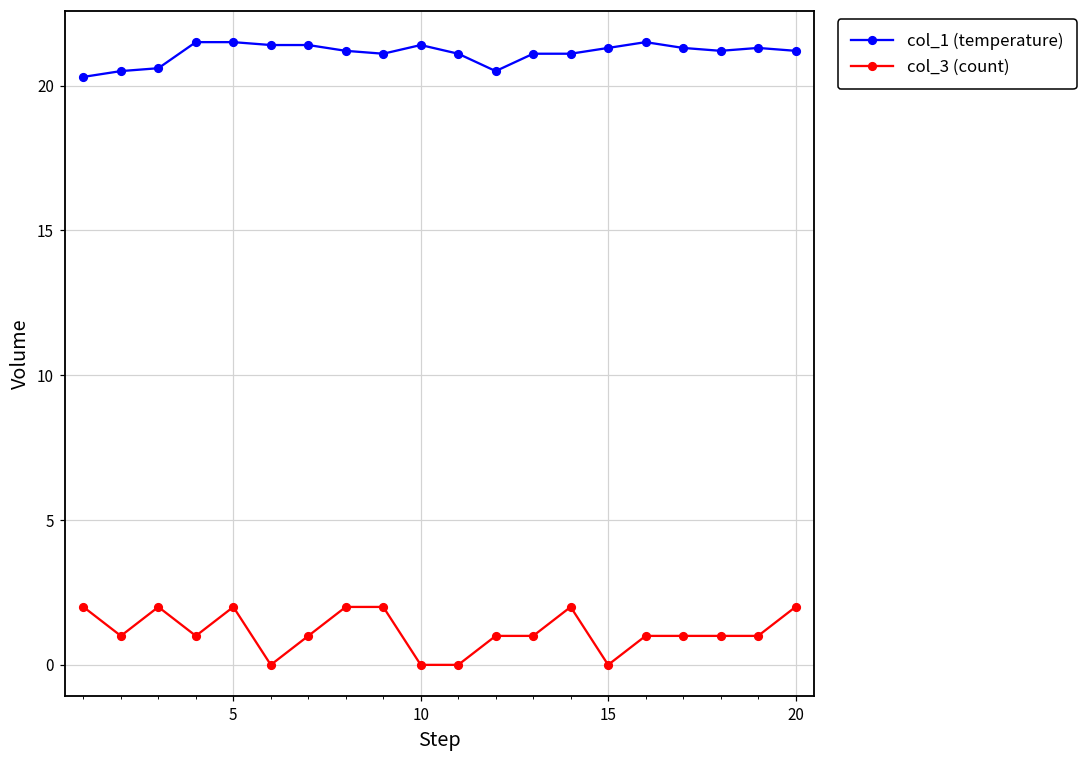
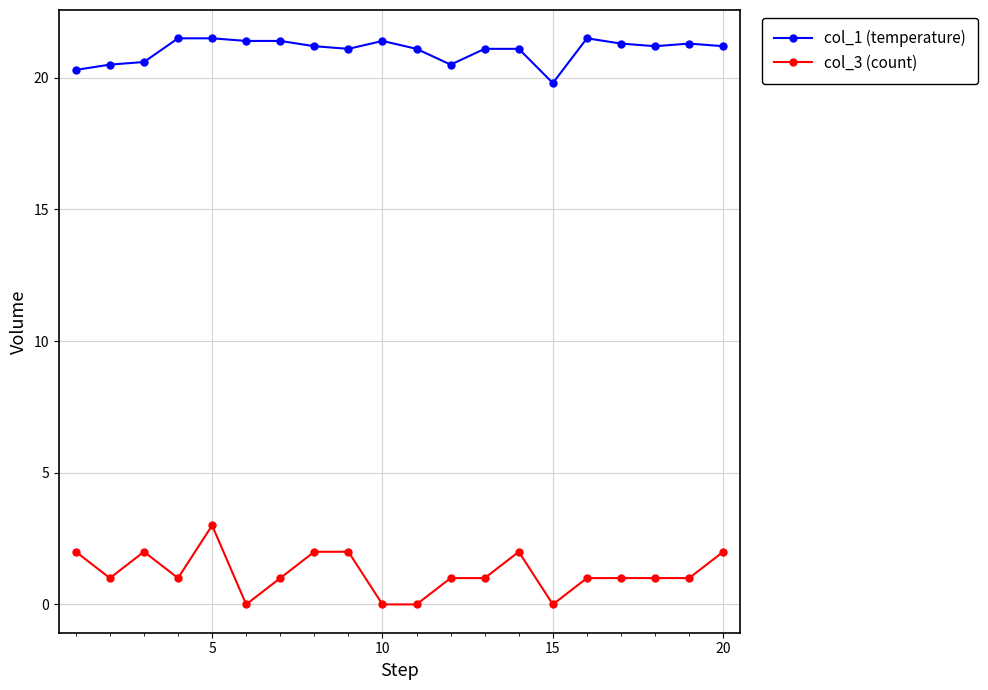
  {
    "col_1 (temperature)": {
      "5": 21.5,
      "10": 21.4,
-     "15": 21.3,
+     "15": 19.8,
      "20": 21.2
    },
    "col_3 (count)": {
-     "5": 2,
+     "5": 3,
      "10": 0,
      "15": 0,
      "20": 2
    }
  }
